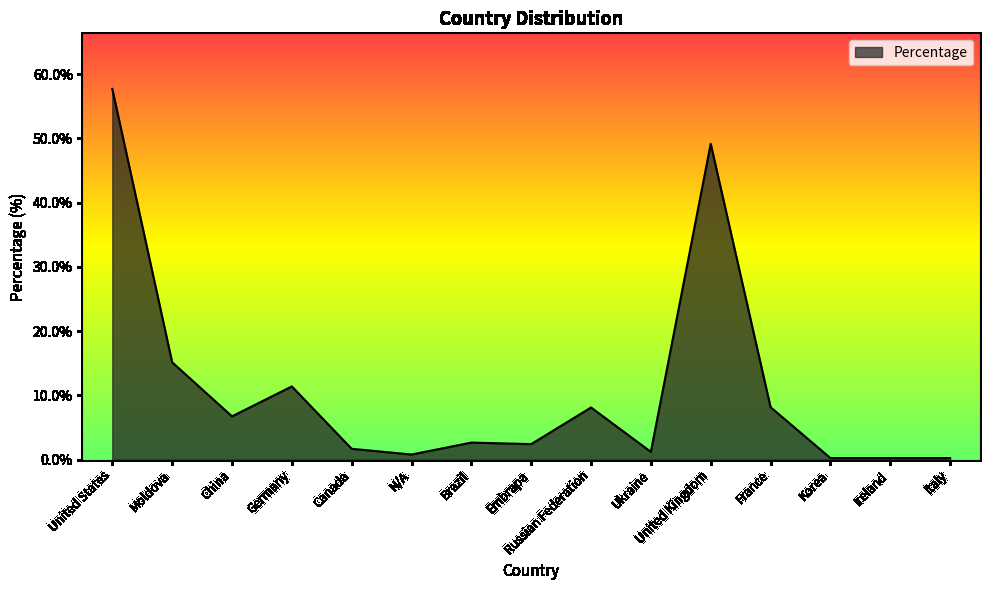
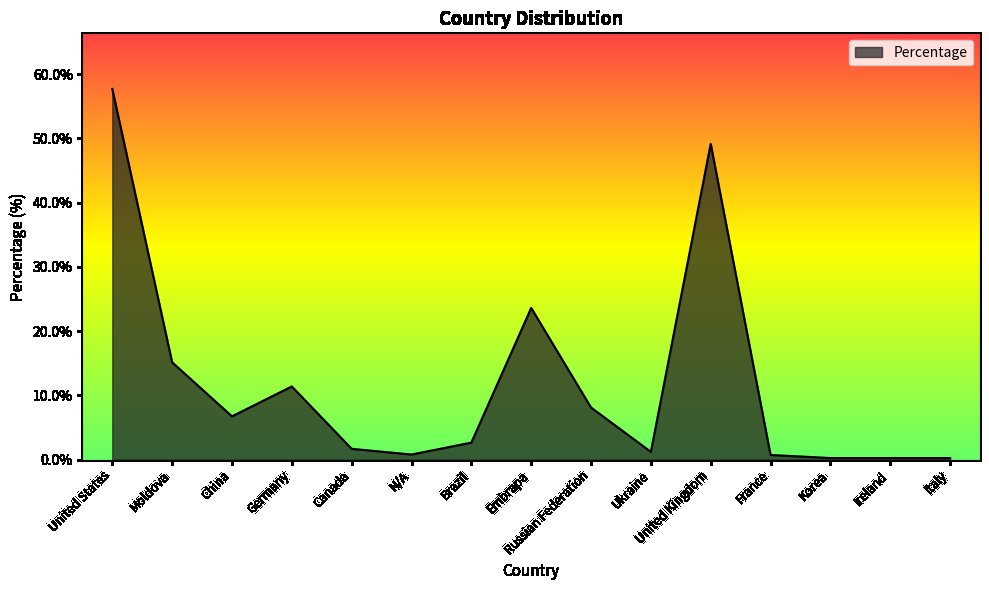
  {
    "United States": "58%",
    "Moldova": "15%",
    "China": "7%",
    "Germany": "11%",
    "Canada": "2%",
    "N/A": "1%",
    "Brazil": "3%",
-   "Embrapa": "2%",
+   "Embrapa": "24%",
    "Russian Federation": "8%",
    "Ukraine": "1%",
    "United Kingdom": "49%",
-   "France": "8%",
+   "France": "1%",
    "Korea": "0%",
    "Ireland": "0%",
    "Italy": "0%"
  }
